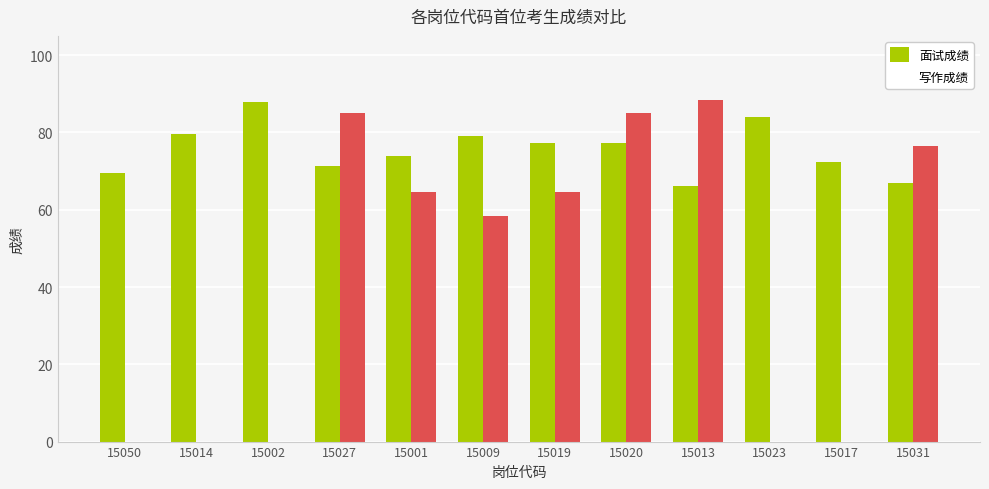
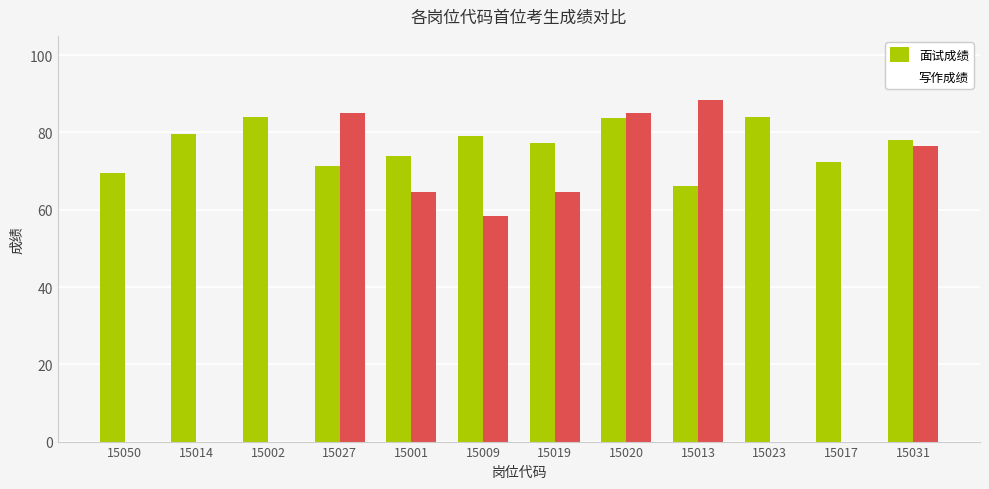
  {
    "面试成绩": {
      "15050": 70,
      "15014": 80,
-     "15002": 88,
+     "15002": 84,
      "15027": 71,
      "15001": 74,
      "15009": 79,
      "15019": 77,
-     "15020": 77,
+     "15020": 84,
      "15013": 66,
      "15023": 84,
      "15017": 72,
-     "15031": 67
+     "15031": 78
    },
    "写作成绩": {
      "15050": 0,
      "15014": 0,
      "15002": 0,
      "15027": 85,
      "15001": 65,
      "15009": 58,
      "15019": 65,
      "15020": 85,
      "15013": 89,
      "15023": 0,
      "15017": 0,
      "15031": 77
    }
  }
